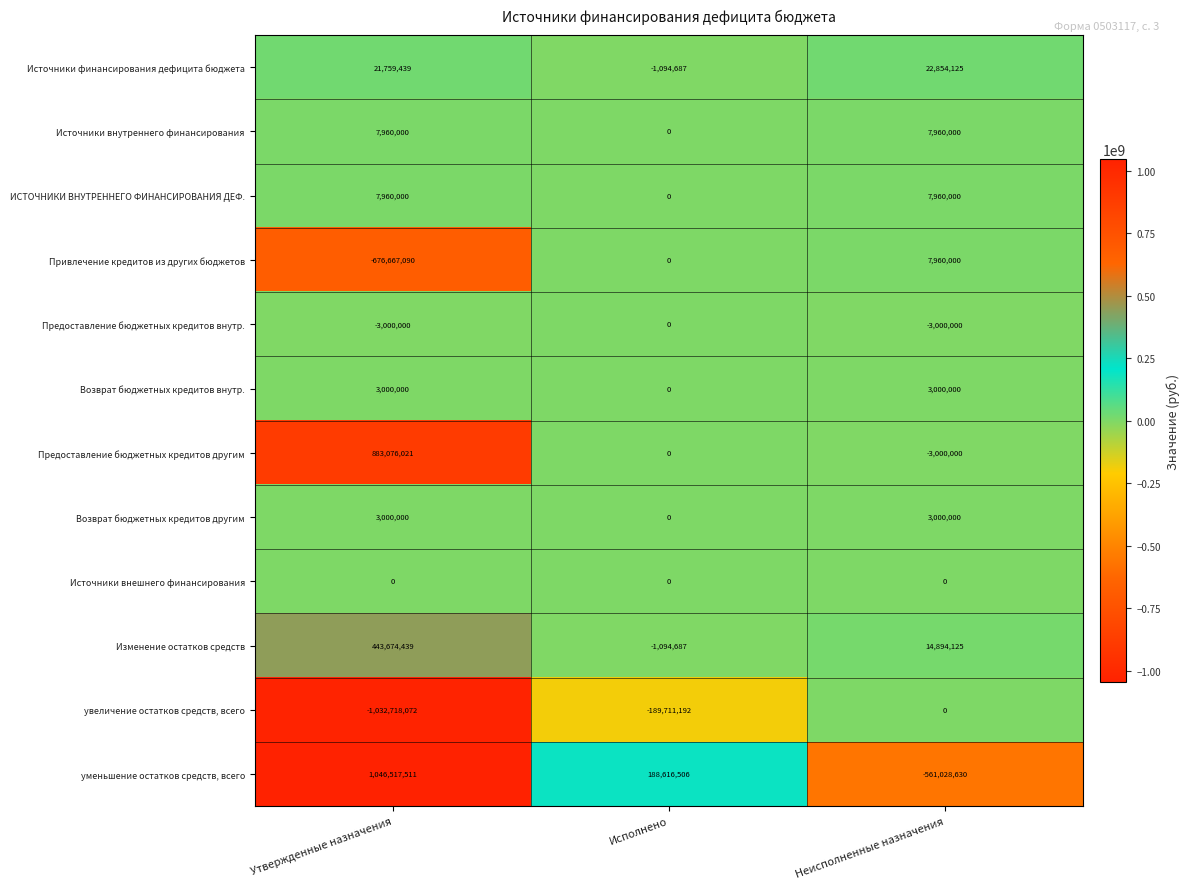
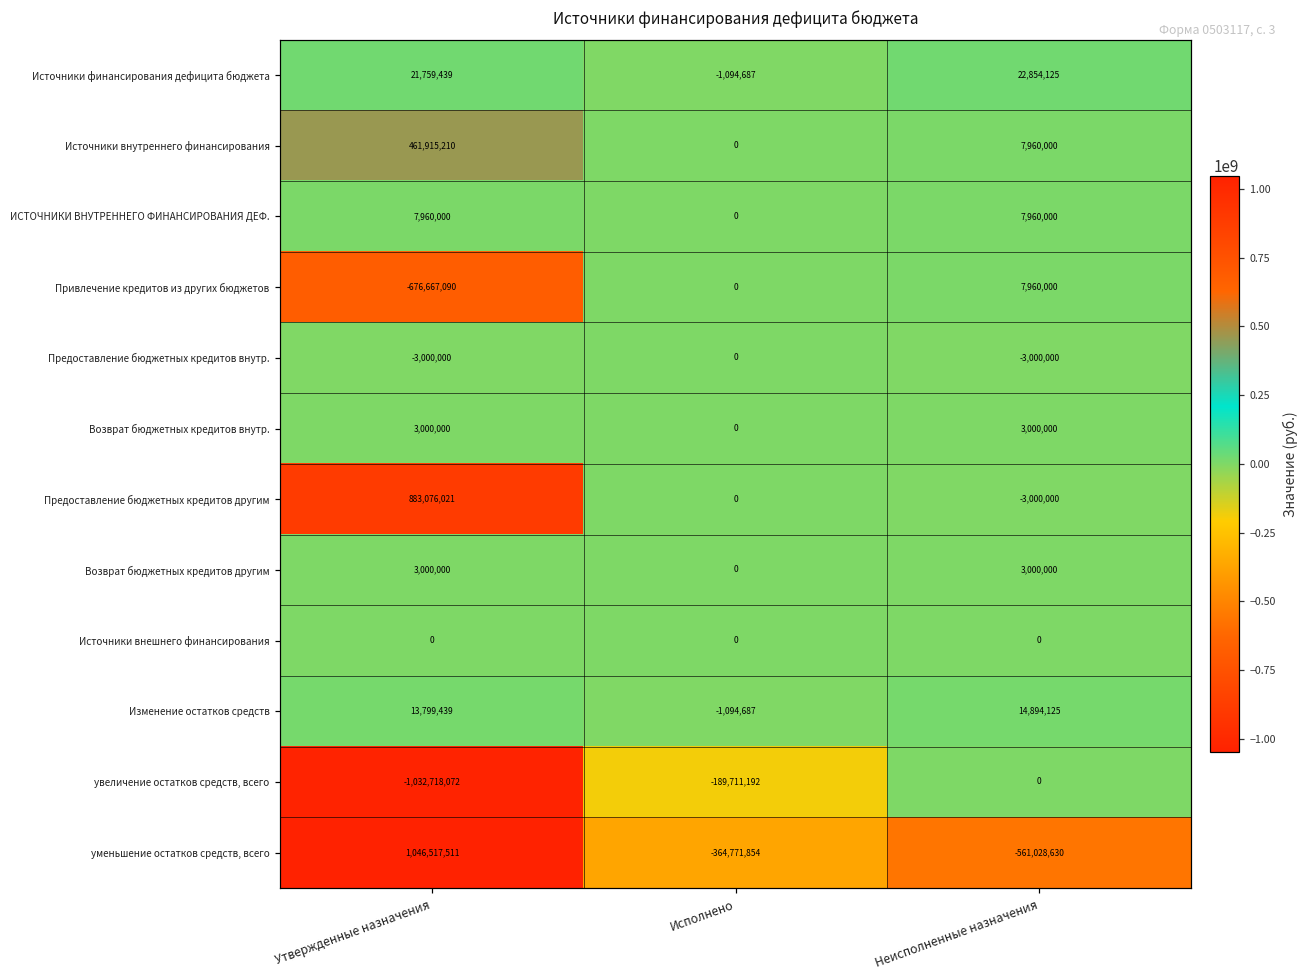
  {
    "Источники финансирования дефицита бюджета": {
      "Утвержденные назначения": "21,759,439",
      "Исполнено": "-1,094,687",
      "Неисполненные назначения": "22,854,125"
    },
    "Источники внутреннего финансирования": {
-     "Утвержденные назначения": "7,960,000",
+     "Утвержденные назначения": "461,915,210",
      "Исполнено": "0",
      "Неисполненные назначения": "7,960,000"
    },
    "ИСТОЧНИКИ ВНУТРЕННЕГО ФИНАНСИРОВАНИЯ ДЕФ.": {
      "Утвержденные назначения": "7,960,000",
      "Исполнено": "0",
      "Неисполненные назначения": "7,960,000"
    },
    "Привлечение кредитов из других бюджетов": {
      "Утвержденные назначения": "-676,667,090",
      "Исполнено": "0",
      "Неисполненные назначения": "7,960,000"
    },
    "Предоставление бюджетных кредитов внутр.": {
      "Утвержденные назначения": "-3,000,000",
      "Исполнено": "0",
      "Неисполненные назначения": "-3,000,000"
    },
    "Возврат бюджетных кредитов внутр.": {
      "Утвержденные назначения": "3,000,000",
      "Исполнено": "0",
      "Неисполненные назначения": "3,000,000"
    },
    "Предоставление бюджетных кредитов другим": {
      "Утвержденные назначения": "883,076,021",
      "Исполнено": "0",
      "Неисполненные назначения": "-3,000,000"
    },
    "Возврат бюджетных кредитов другим": {
      "Утвержденные назначения": "3,000,000",
      "Исполнено": "0",
      "Неисполненные назначения": "3,000,000"
    },
    "Источники внешнего финансирования": {
      "Утвержденные назначения": "0",
      "Исполнено": "0",
      "Неисполненные назначения": "0"
    },
    "Изменение остатков средств": {
-     "Утвержденные назначения": "443,674,439",
+     "Утвержденные назначения": "13,799,439",
      "Исполнено": "-1,094,687",
      "Неисполненные назначения": "14,894,125"
    },
    "увеличение остатков средств, всего": {
      "Утвержденные назначения": "-1,032,718,072",
      "Исполнено": "-189,711,192",
      "Неисполненные назначения": "0"
    },
    "уменьшение остатков средств, всего": {
      "Утвержденные назначения": "1,046,517,511",
-     "Исполнено": "188,616,506",
+     "Исполнено": "-364,771,854",
      "Неисполненные назначения": "-561,028,630"
    }
  }
